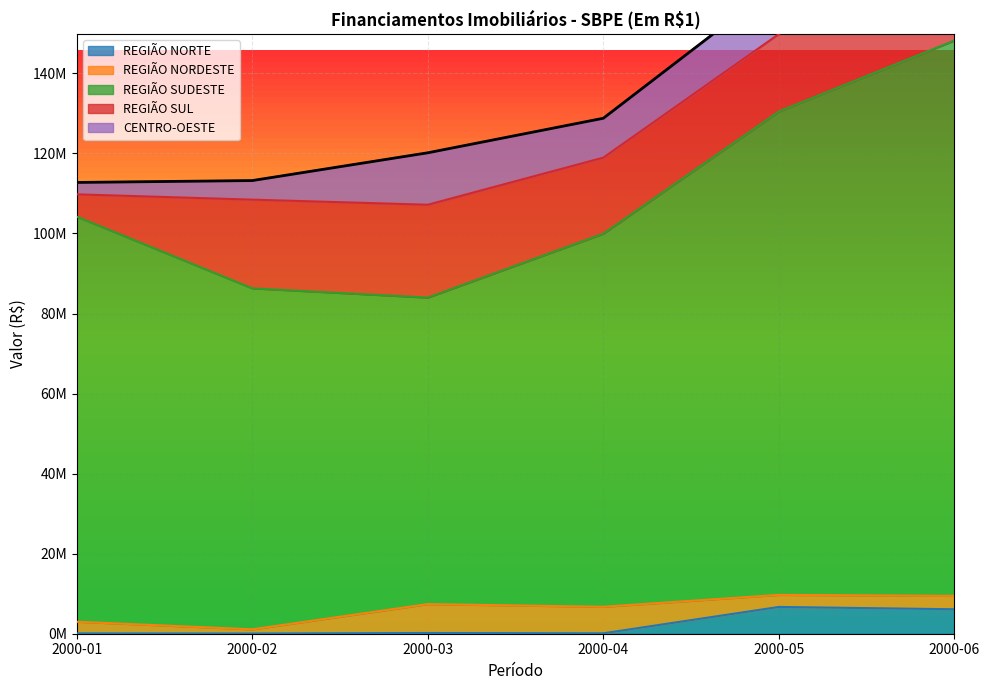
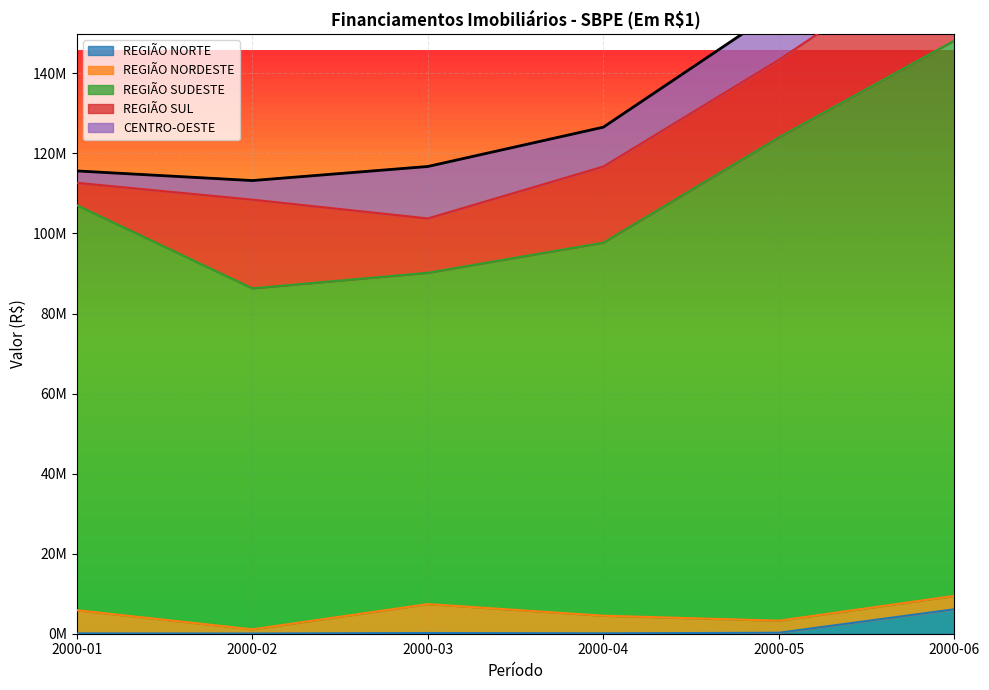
  {
    "REGIÃO NORTE": {
      "2000-01": 0,
      "2000-02": 0,
      "2000-03": 0,
      "2000-04": 0,
-     "2000-05": 7000000,
+     "2000-05": 0,
      "2000-06": 6000000
    },
    "REGIÃO NORDESTE": {
-     "2000-01": 3000000,
+     "2000-01": 6000000,
      "2000-02": 1000000,
      "2000-03": 7000000,
-     "2000-04": 7000000,
+     "2000-04": 4000000,
      "2000-05": 3000000,
      "2000-06": 3000000
    },
    "REGIÃO SUDESTE": {
      "2000-01": 101000000,
      "2000-02": 85000000,
-     "2000-03": 77000000,
+     "2000-03": 83000000,
      "2000-04": 93000000,
      "2000-05": 121000000,
      "2000-06": 139000000
    },
    "REGIÃO SUL": {
      "2000-01": 6000000,
      "2000-02": 22000000,
-     "2000-03": 23000000,
+     "2000-03": 14000000,
      "2000-04": 19000000,
      "2000-05": 19000000
    },
    "CENTRO-OESTE": {
      "2000-01": 3000000,
      "2000-02": 5000000,
      "2000-03": 13000000,
      "2000-04": 10000000
    }
  }
